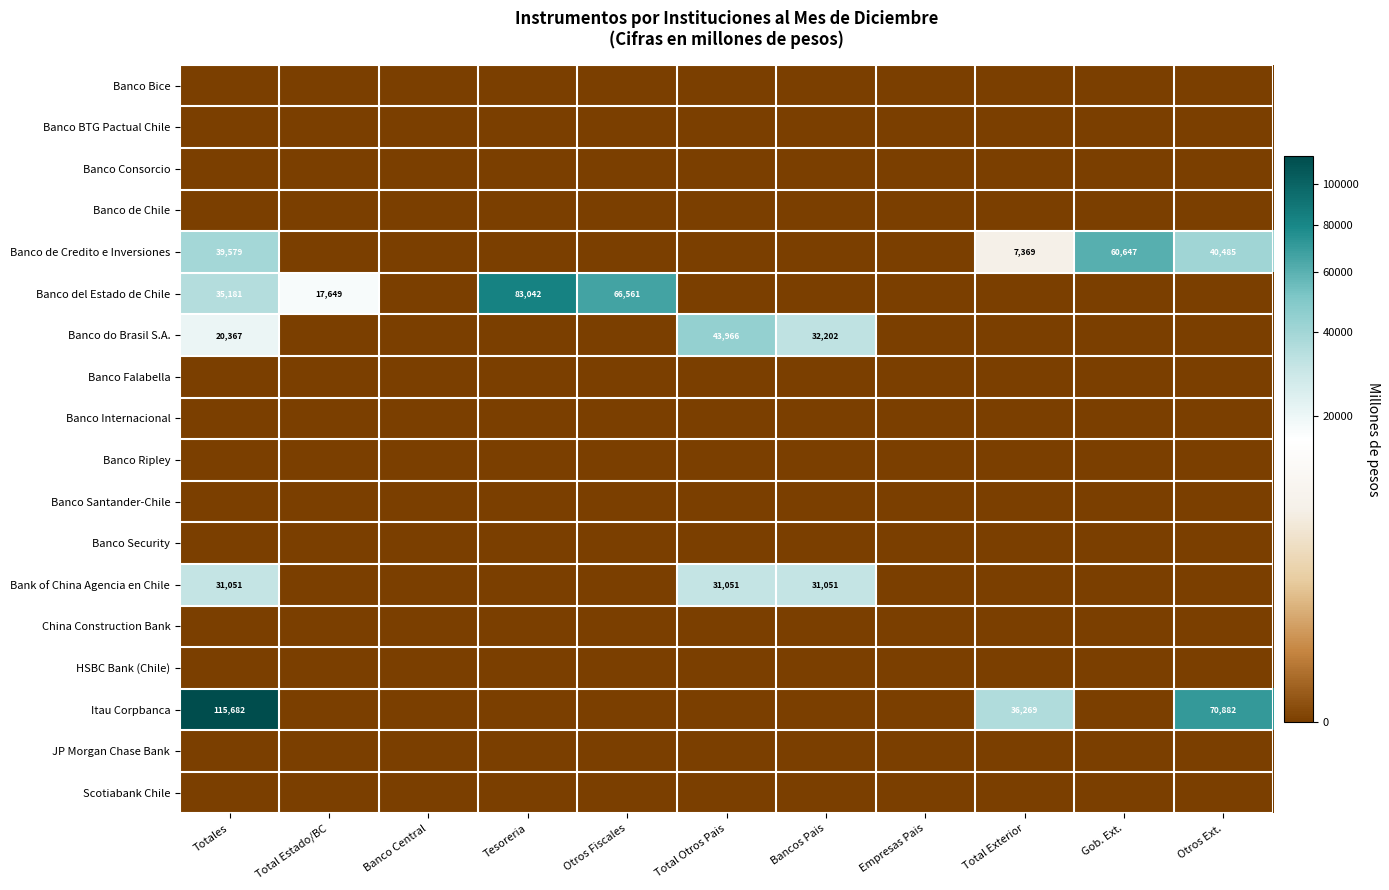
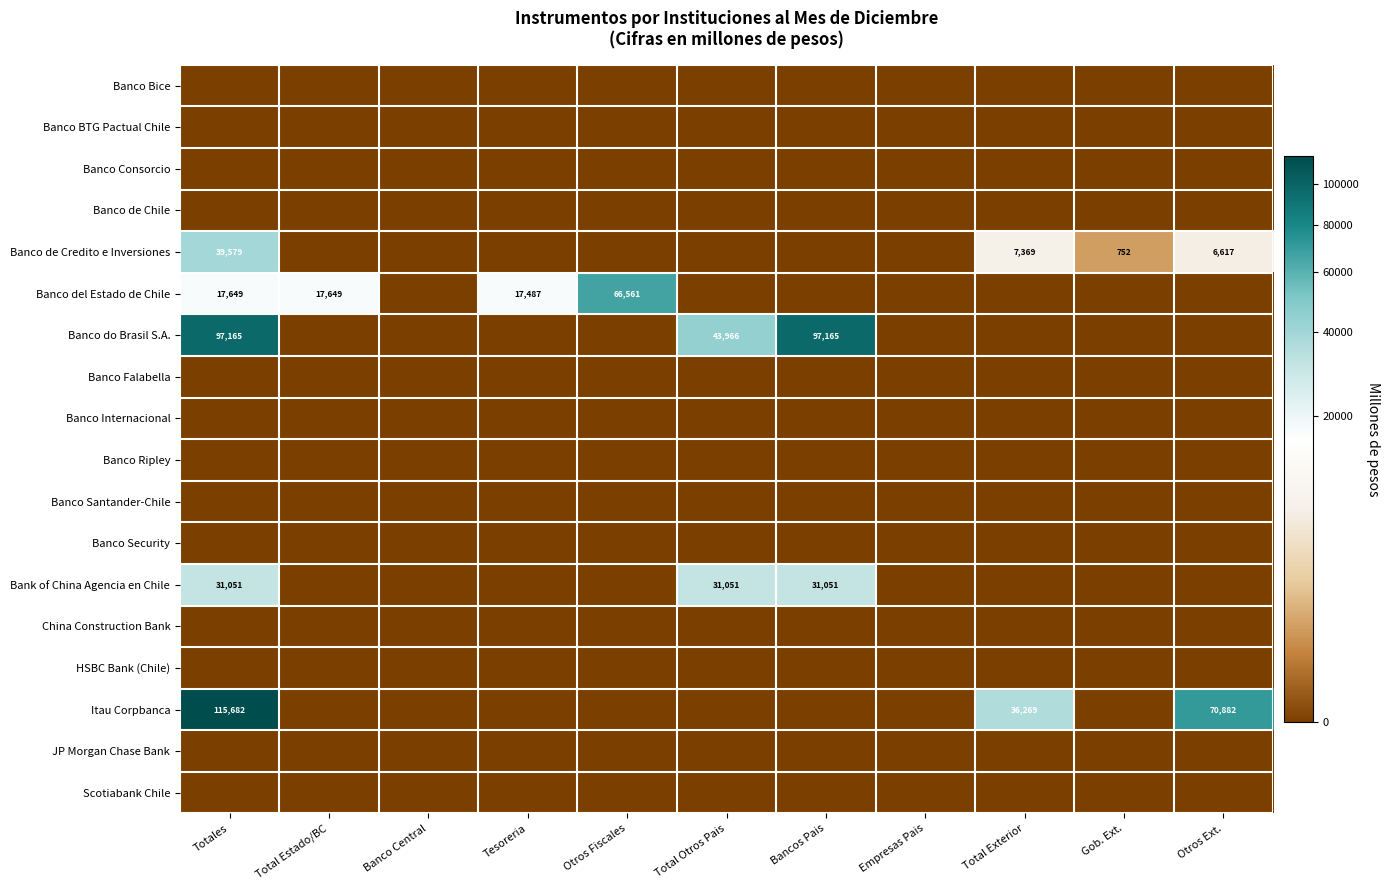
  {
    "Banco de Credito e Inversiones": {
      "Totales": "39,579",
      "Total Exterior": "7,369",
-     "Gob. Ext.": "60,647",
-     "Otros Ext.": "40,485"
+     "Gob. Ext.": "752",
+     "Otros Ext.": "6,617"
    },
    "Banco del Estado de Chile": {
-     "Totales": "35,181",
+     "Totales": "17,649",
      "Total Estado/BC": "17,649",
-     "Tesoreria": "83,042",
+     "Tesoreria": "17,487",
      "Otros Fiscales": "66,561"
    },
    "Banco do Brasil S.A.": {
-     "Totales": "20,367",
+     "Totales": "97,165",
      "Total Otros Pais": "43,966",
-     "Bancos Pais": "32,202"
+     "Bancos Pais": "97,165"
    },
    "Bank of China Agencia en Chile": {
      "Totales": "31,051",
      "Total Otros Pais": "31,051",
      "Bancos Pais": "31,051"
    },
    "Itau Corpbanca": {
      "Totales": "115,682",
      "Total Exterior": "36,269",
      "Otros Ext.": "70,882"
    }
  }
